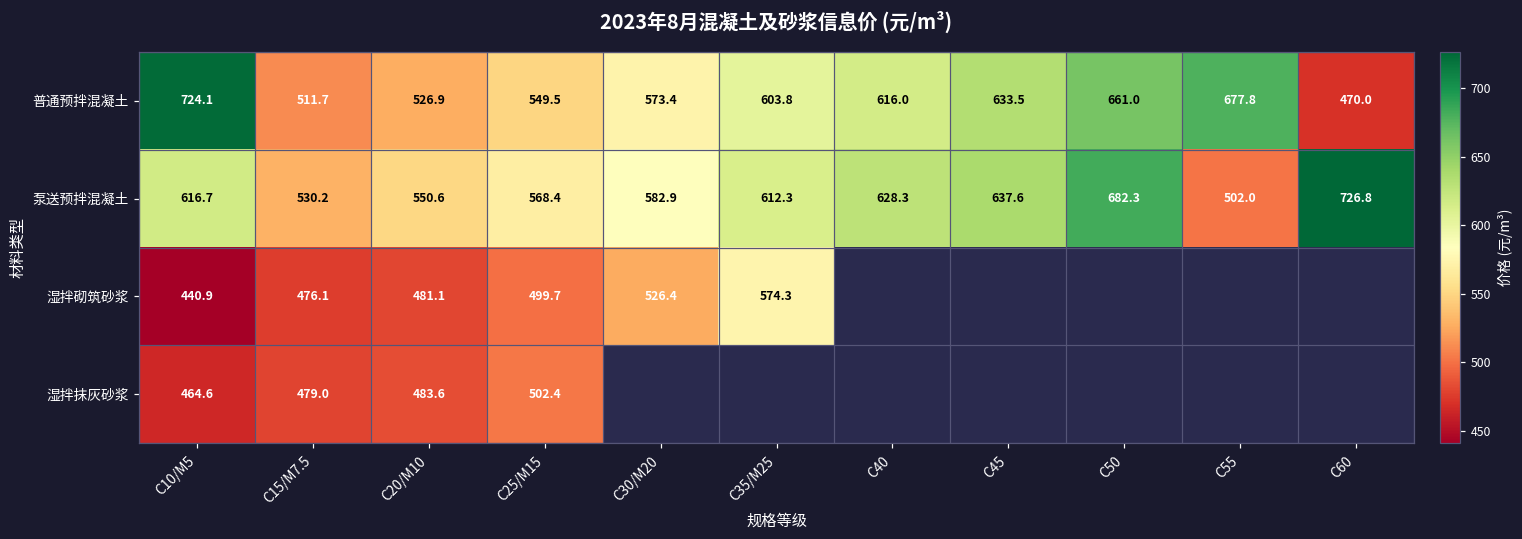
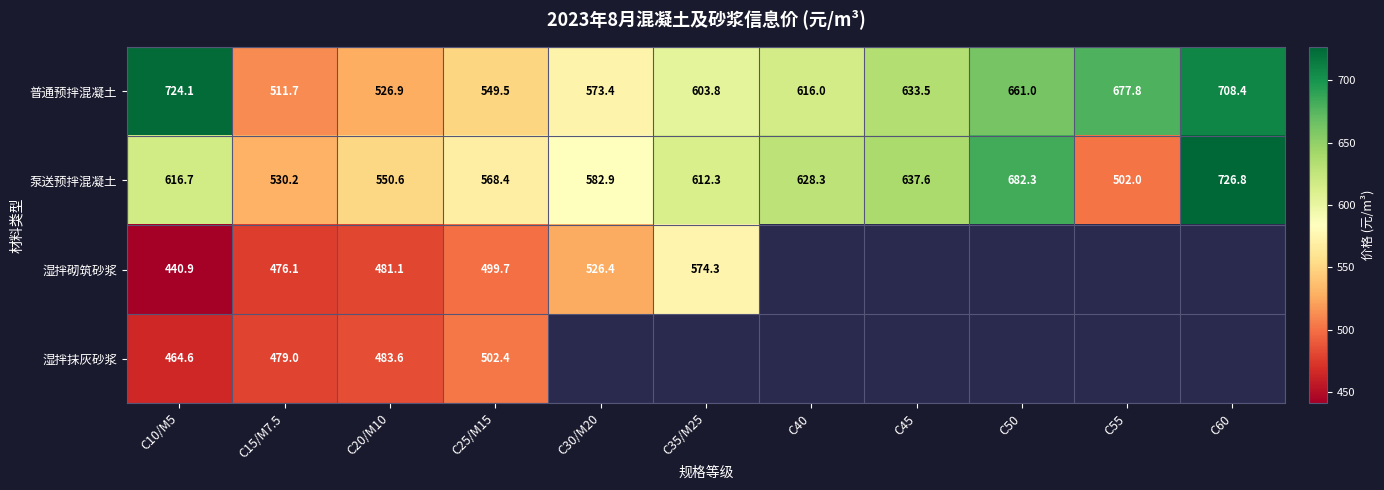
  {
    "普通预拌混凝土": {
      "C10/M5": 724.1,
      "C15/M7.5": 511.7,
      "C20/M10": 526.9,
      "C25/M15": 549.5,
      "C30/M20": 573.4,
      "C35/M25": 603.8,
      "C40": 616.0,
      "C45": 633.5,
      "C50": 661.0,
      "C55": 677.8,
-     "C60": 470.0
+     "C60": 708.4
    },
    "泵送预拌混凝土": {
      "C10/M5": 616.7,
      "C15/M7.5": 530.2,
      "C20/M10": 550.6,
      "C25/M15": 568.4,
      "C30/M20": 582.9,
      "C35/M25": 612.3,
      "C40": 628.3,
      "C45": 637.6,
      "C50": 682.3,
      "C55": 502.0,
      "C60": 726.8
    },
    "湿拌砌筑砂浆": {
      "C10/M5": 440.9,
      "C15/M7.5": 476.1,
      "C20/M10": 481.1,
      "C25/M15": 499.7,
      "C30/M20": 526.4,
      "C35/M25": 574.3
    },
    "湿拌抹灰砂浆": {
      "C10/M5": 464.6,
      "C15/M7.5": 479.0,
      "C20/M10": 483.6,
      "C25/M15": 502.4
    }
  }
